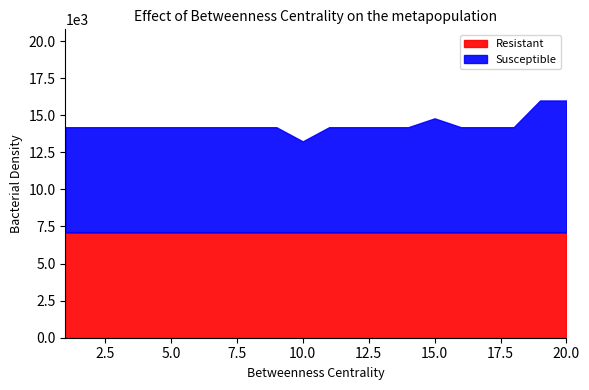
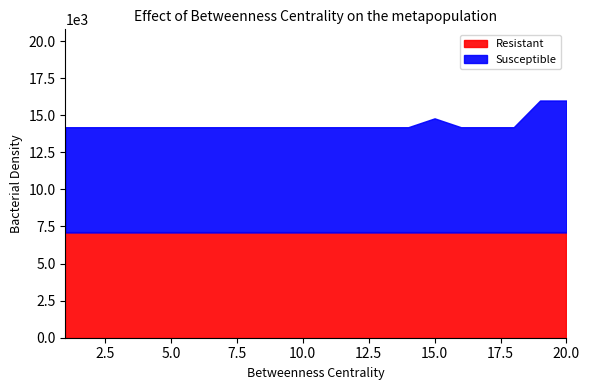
  {
    "Resistant": {
      "5.0": 7100,
      "10.0": 7100,
      "15.0": 7100,
      "20.0": 7100
    },
    "Susceptible": {
      "5.0": 7100,
-     "10.0": 6100,
+     "10.0": 7100,
      "15.0": 7700,
      "20.0": 8900
    }
  }
